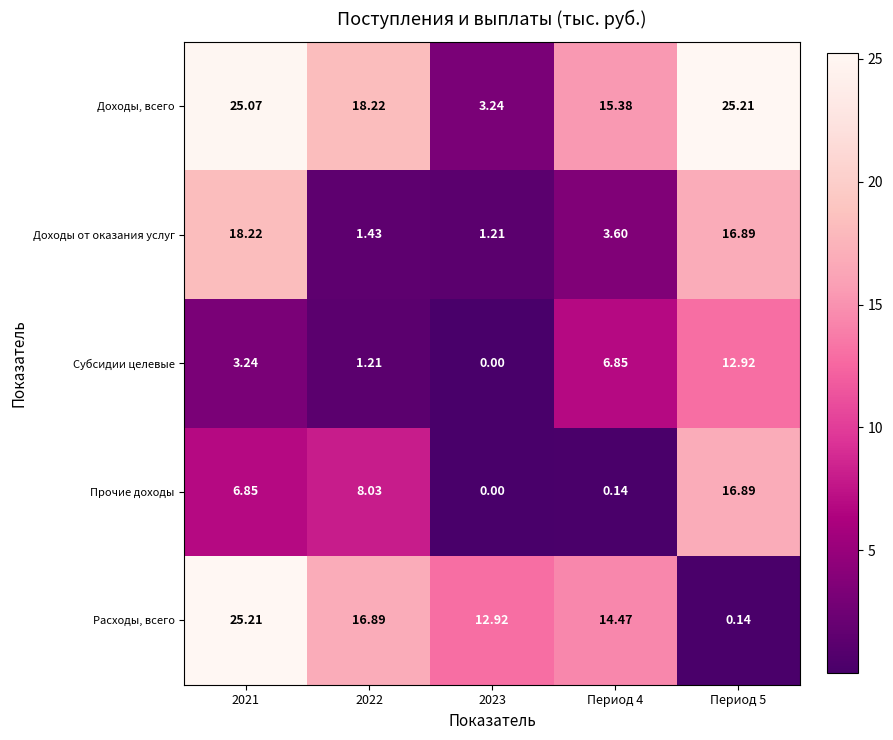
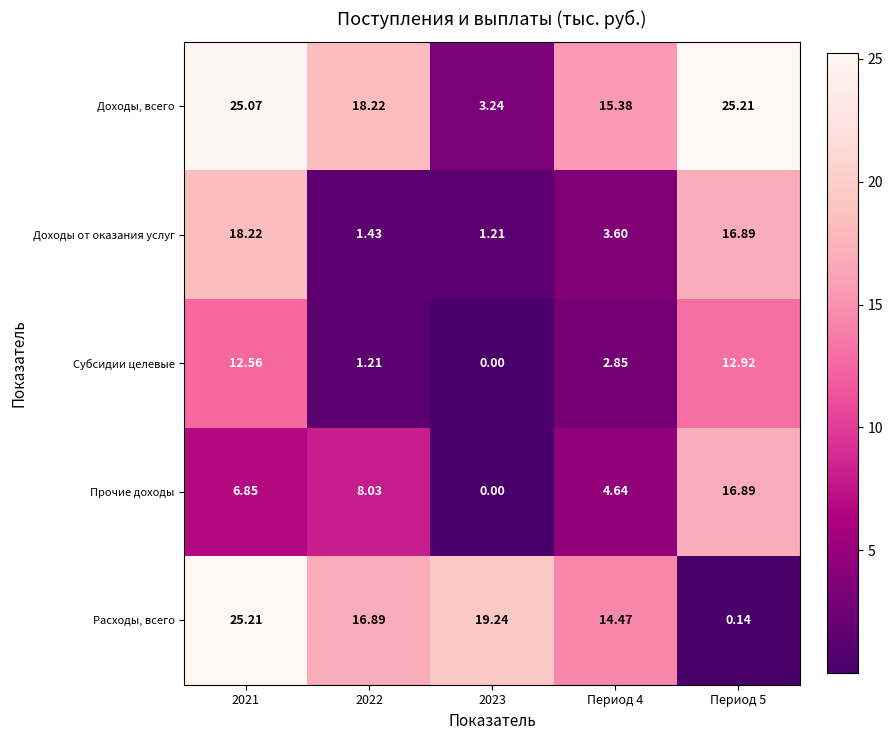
  {
    "Доходы, всего": {
      "2021": 25.07,
      "2022": 18.22,
      "2023": 3.24,
      "Период 4": 15.38,
      "Период 5": 25.21
    },
    "Доходы от оказания услуг": {
      "2021": 18.22,
      "2022": 1.43,
      "2023": 1.21,
      "Период 4": 3.60,
      "Период 5": 16.89
    },
    "Субсидии целевые": {
-     "2021": 3.24,
+     "2021": 12.56,
      "2022": 1.21,
      "2023": 0.00,
-     "Период 4": 6.85,
+     "Период 4": 2.85,
      "Период 5": 12.92
    },
    "Прочие доходы": {
      "2021": 6.85,
      "2022": 8.03,
      "2023": 0.00,
-     "Период 4": 0.14,
+     "Период 4": 4.64,
      "Период 5": 16.89
    },
    "Расходы, всего": {
      "2021": 25.21,
      "2022": 16.89,
-     "2023": 12.92,
+     "2023": 19.24,
      "Период 4": 14.47,
      "Период 5": 0.14
    }
  }
